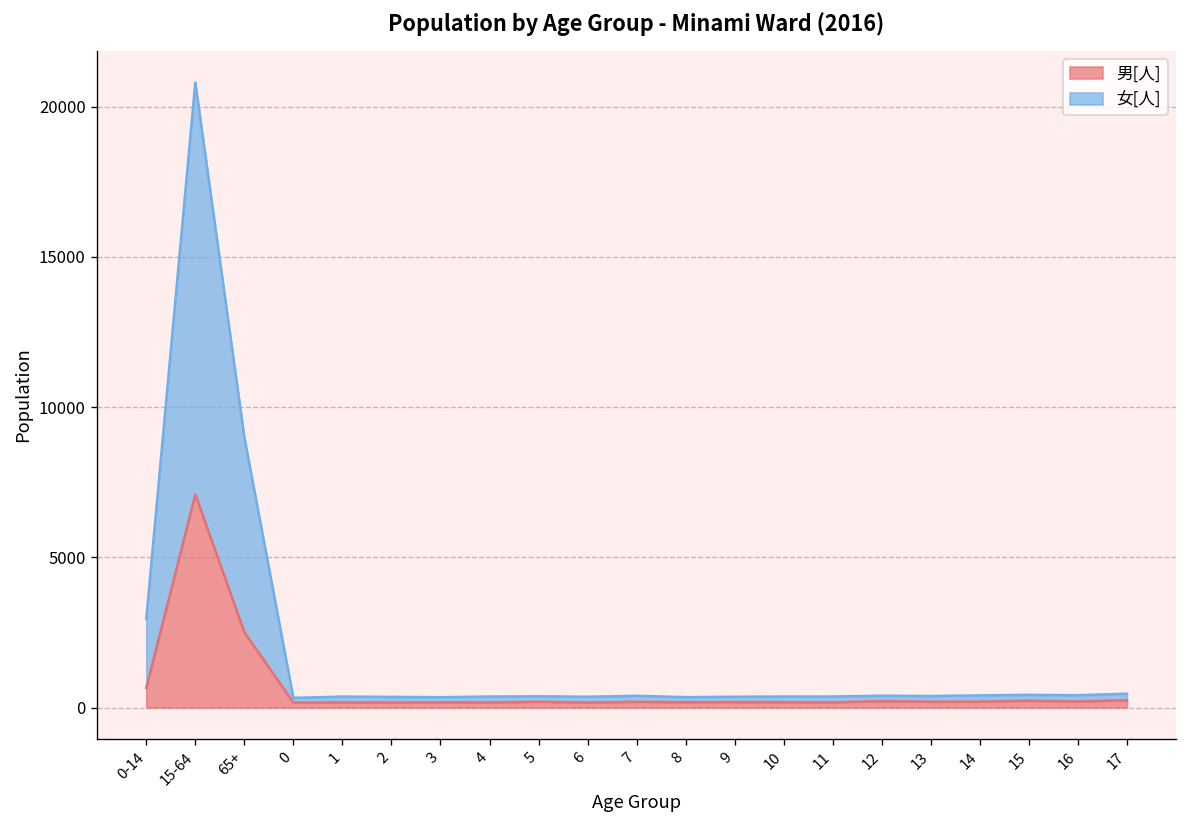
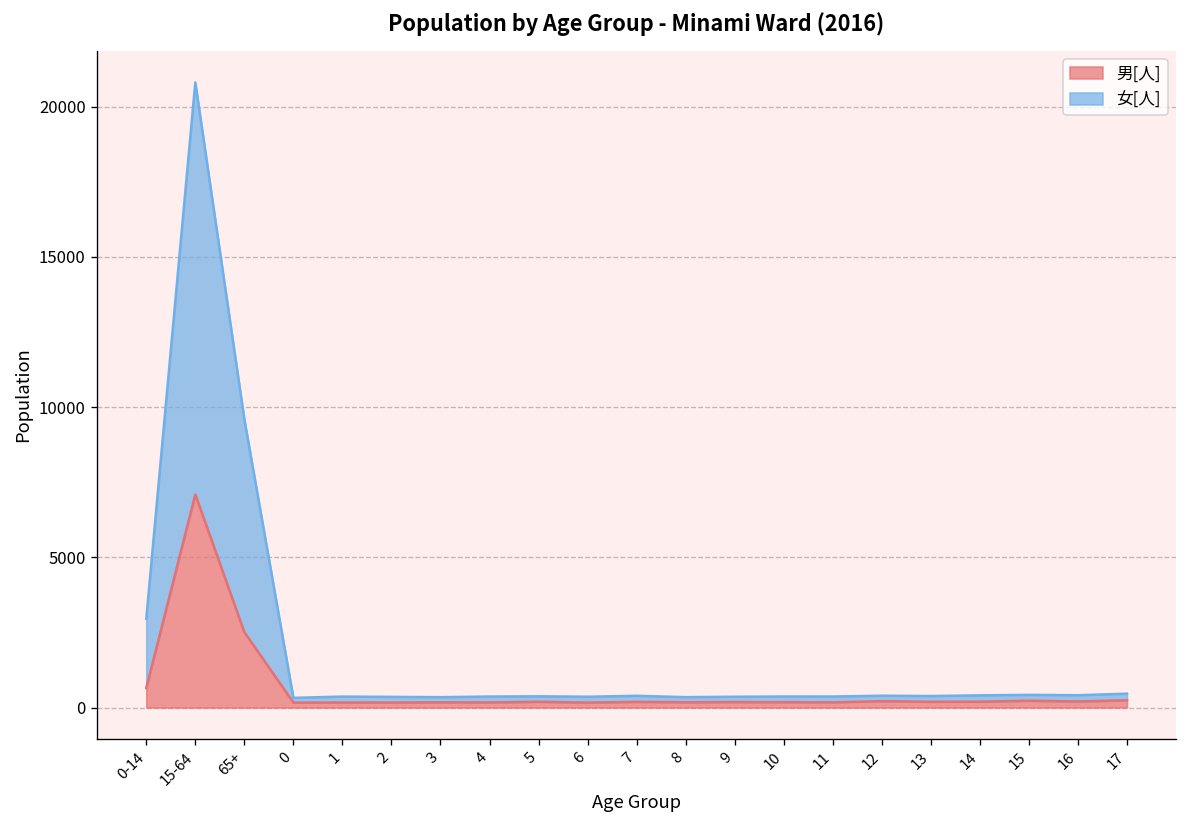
  {
    "男[人]": {
      "0-14": 700,
      "15-64": 7100,
      "65+": 2500,
      "0": 200,
      "1": 200,
      "2": 200,
      "3": 200,
      "4": 200,
      "5": 200,
      "6": 200,
      "7": 200,
      "8": 200,
      "9": 200,
      "10": 200,
      "11": 200,
      "12": 200,
      "13": 200,
      "14": 200,
      "15": 200,
      "16": 200,
      "17": 200
    },
    "女[人]": {
      "0-14": 2300,
      "15-64": 13700,
-     "65+": 6500,
+     "65+": 7100,
      "0": 200,
      "1": 200,
      "2": 200,
      "3": 200,
      "4": 200,
      "5": 200,
      "6": 200,
      "7": 200,
      "8": 200,
      "9": 200,
      "10": 200,
      "11": 200,
      "12": 200,
      "13": 200,
      "14": 200,
      "15": 200,
      "16": 200,
      "17": 200
    }
  }
